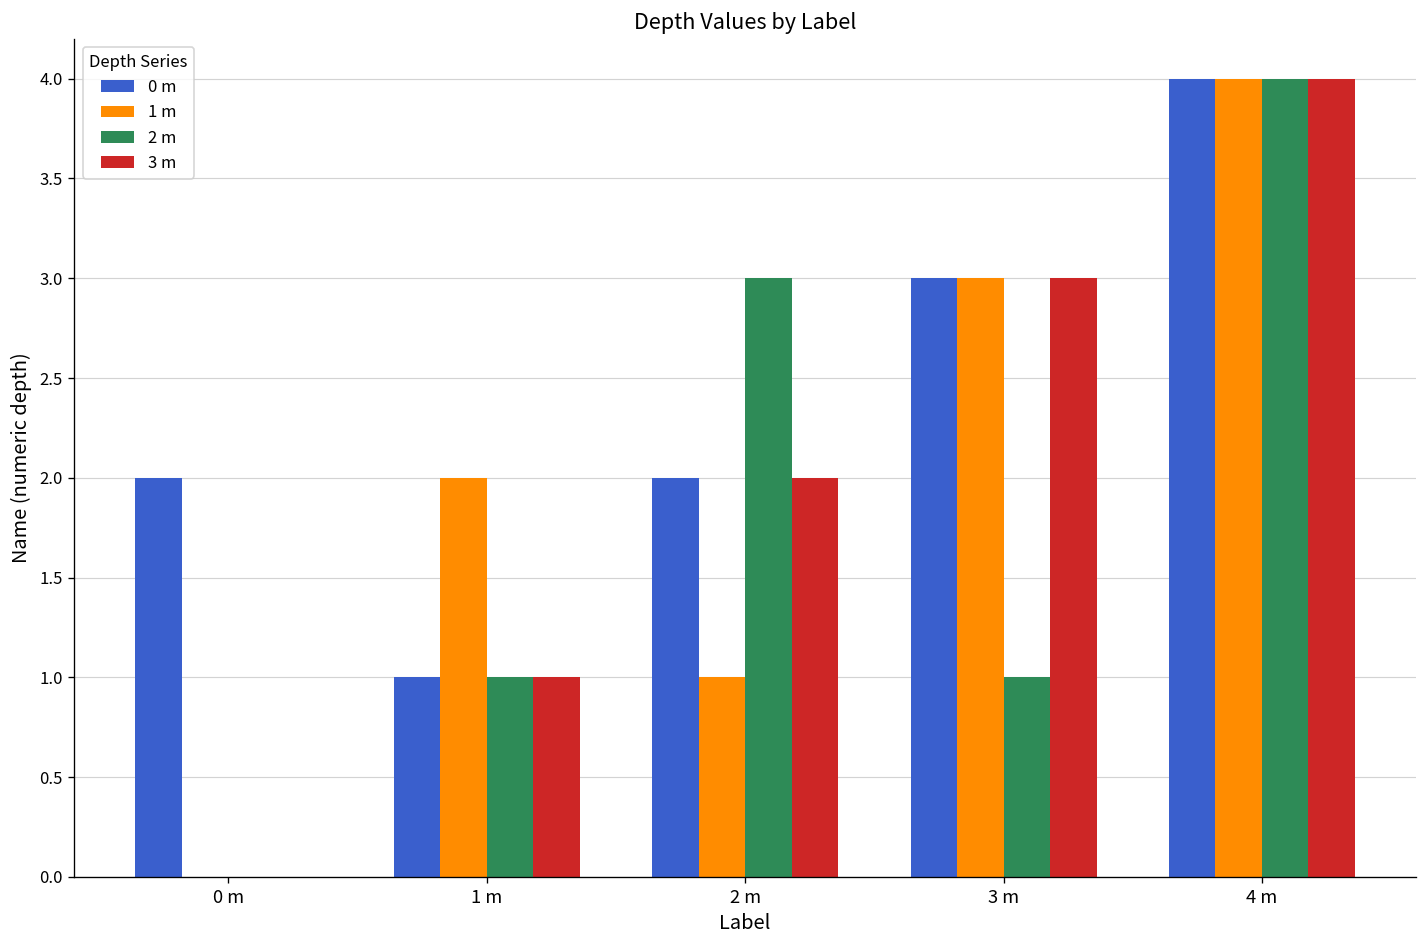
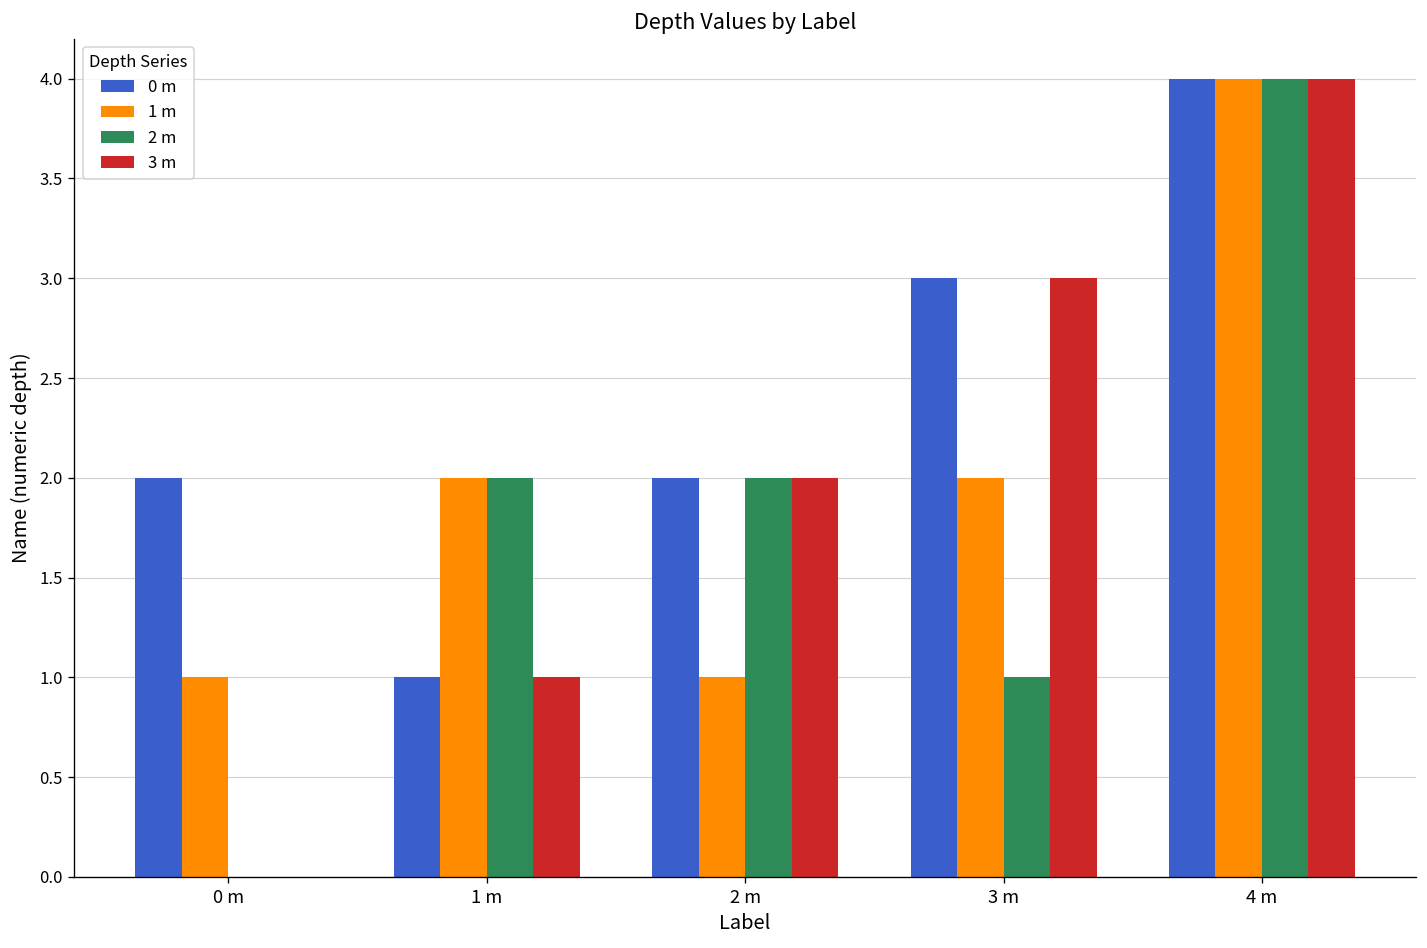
  {
    "0 m": {
      "0 m": 2,
      "1 m": 1,
      "2 m": 2,
      "3 m": 3,
      "4 m": 4
    },
    "1 m": {
-     "0 m": 0,
+     "0 m": 1,
      "1 m": 2,
      "2 m": 1,
-     "3 m": 3,
+     "3 m": 2,
      "4 m": 4
    },
    "2 m": {
      "0 m": 0,
-     "1 m": 1,
-     "2 m": 3,
+     "1 m": 2,
+     "2 m": 2,
      "3 m": 1,
      "4 m": 4
    },
    "3 m": {
      "0 m": 0,
      "1 m": 1,
      "2 m": 2,
      "3 m": 3,
      "4 m": 4
    }
  }
